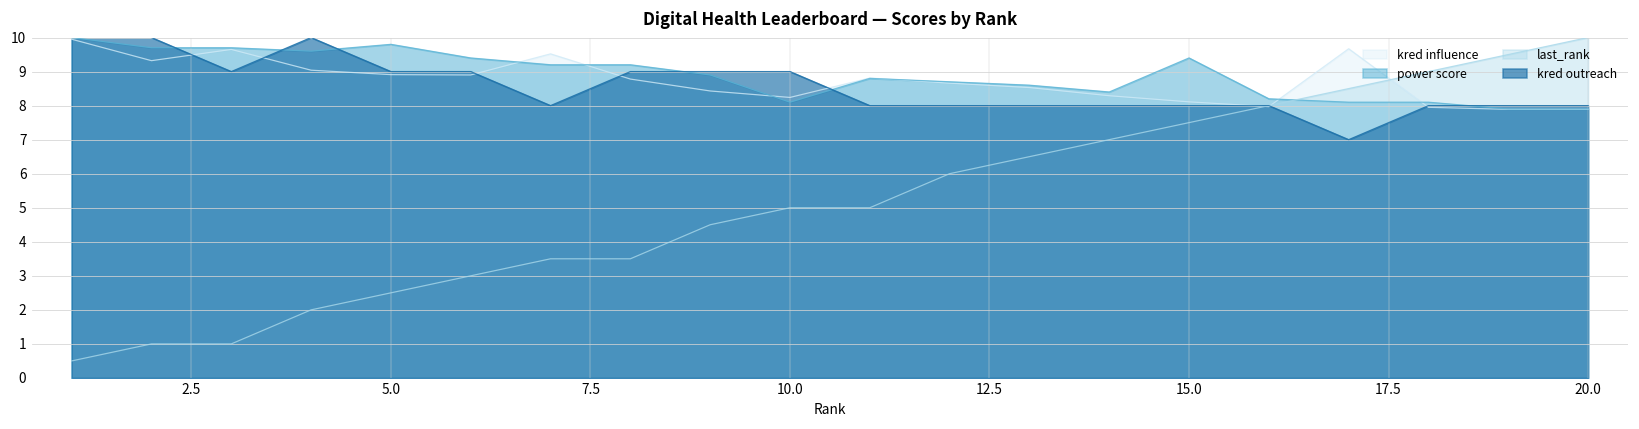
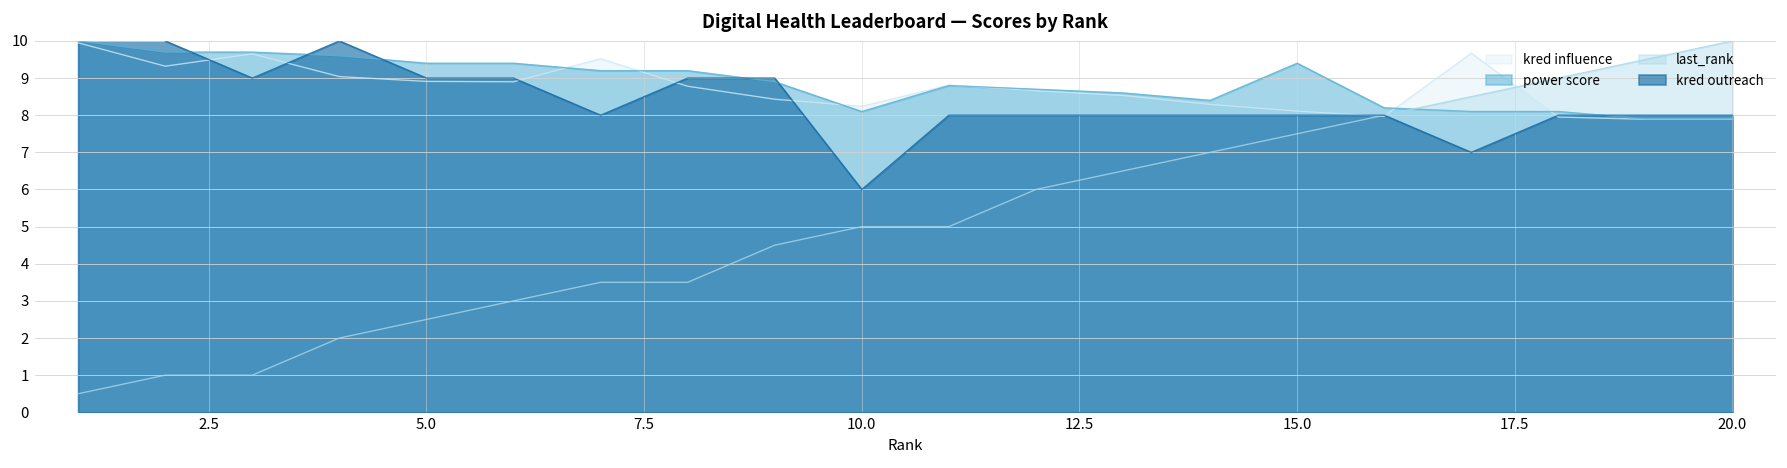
  {
    "power score": {
-     "5.0": 9.8,
+     "5.0": 9.4,
      "10.0": 8.1,
      "15.0": 9.4
    },
    "kred outreach": {
      "5.0": 9,
-     "10.0": 9,
+     "10.0": 6,
      "15.0": 8,
      "20.0": 8
    }
  }
